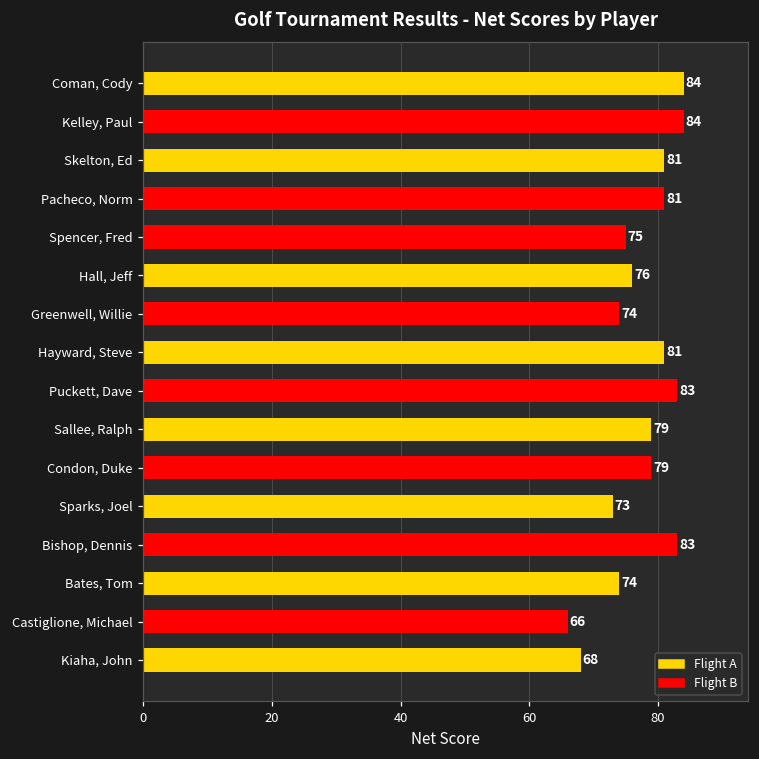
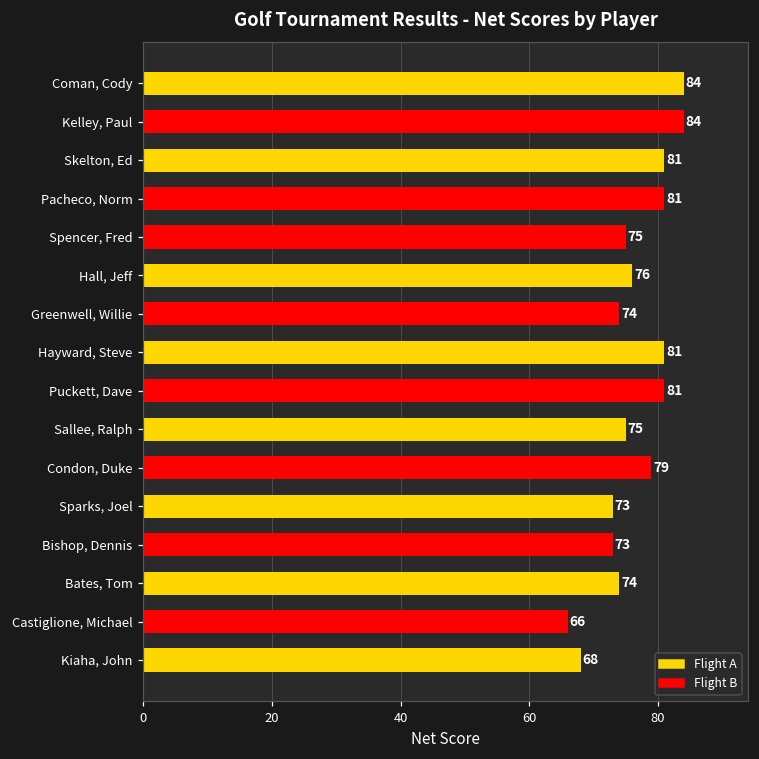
  {
    "Coman, Cody": 84,
    "Kelley, Paul": 84,
    "Skelton, Ed": 81,
    "Pacheco, Norm": 81,
    "Spencer, Fred": 75,
    "Hall, Jeff": 76,
    "Greenwell, Willie": 74,
    "Hayward, Steve": 81,
-   "Puckett, Dave": 83,
-   "Sallee, Ralph": 79,
+   "Puckett, Dave": 81,
+   "Sallee, Ralph": 75,
    "Condon, Duke": 79,
    "Sparks, Joel": 73,
-   "Bishop, Dennis": 83,
+   "Bishop, Dennis": 73,
    "Bates, Tom": 74,
    "Castiglione, Michael": 66,
    "Kiaha, John": 68
  }
